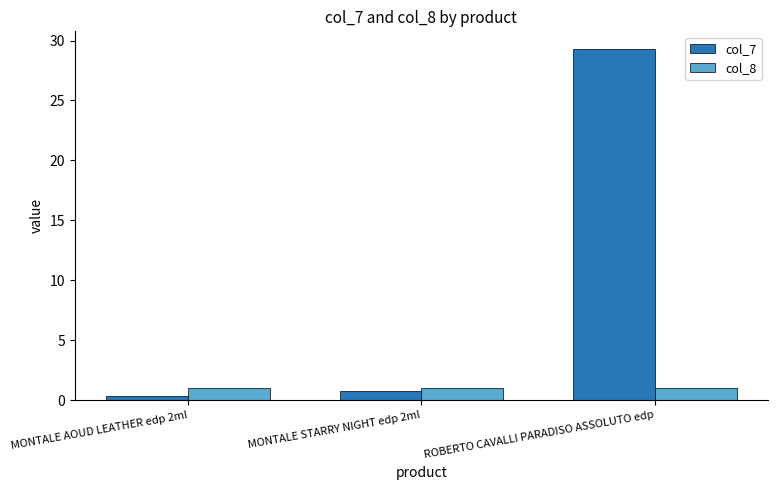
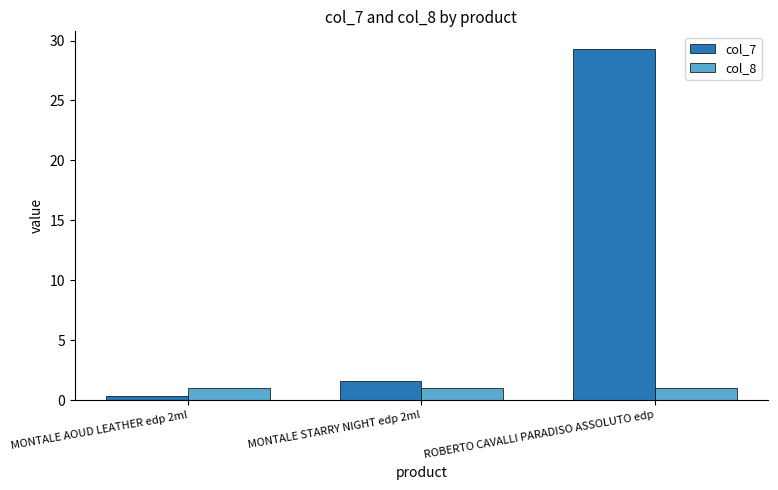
  {
    "col_7": {
      "MONTALE AOUD LEATHER edp 2ml": 0.4,
-     "MONTALE STARRY NIGHT edp 2ml": 0.8,
+     "MONTALE STARRY NIGHT edp 2ml": 1.6,
      "ROBERTO CAVALLI PARADISO ASSOLUTO edp": 29.3
    },
    "col_8": {
      "MONTALE AOUD LEATHER edp 2ml": 1.0,
      "MONTALE STARRY NIGHT edp 2ml": 1.0,
      "ROBERTO CAVALLI PARADISO ASSOLUTO edp": 1.0
    }
  }
